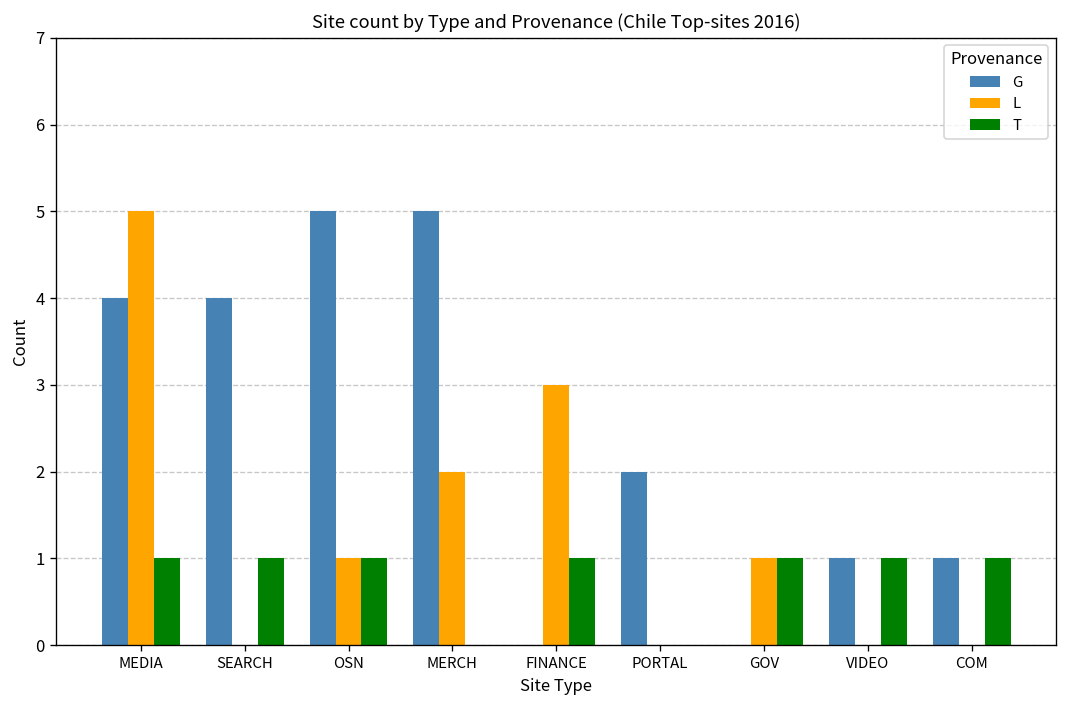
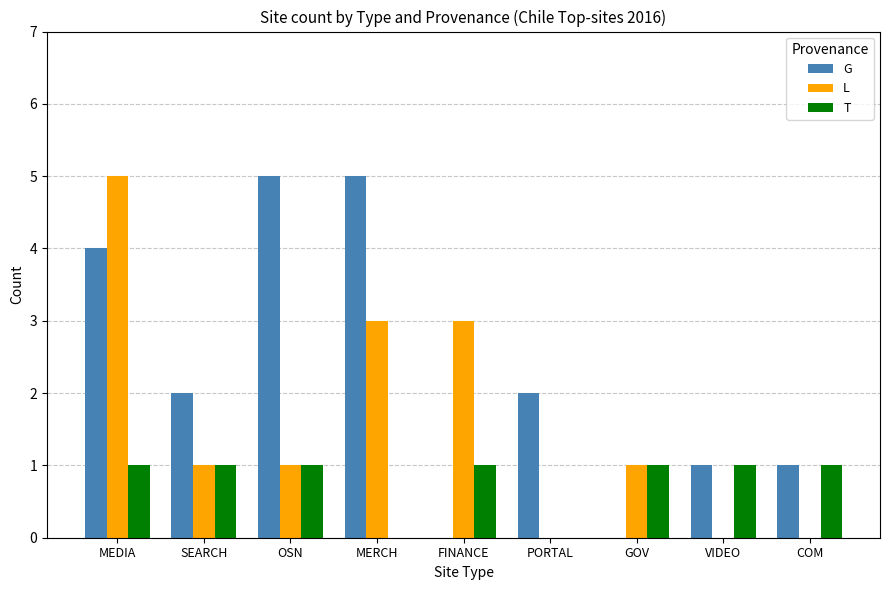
  {
    "G": {
      "MEDIA": 4,
-     "SEARCH": 4,
+     "SEARCH": 2,
      "OSN": 5,
      "MERCH": 5,
      "FINANCE": 0,
      "PORTAL": 2,
      "GOV": 0,
      "VIDEO": 1,
      "COM": 1
    },
    "L": {
      "MEDIA": 5,
-     "SEARCH": 0,
+     "SEARCH": 1,
      "OSN": 1,
-     "MERCH": 2,
+     "MERCH": 3,
      "FINANCE": 3,
      "PORTAL": 0,
      "GOV": 1,
      "VIDEO": 0,
      "COM": 0
    },
    "T": {
      "MEDIA": 1,
      "SEARCH": 1,
      "OSN": 1,
      "MERCH": 0,
      "FINANCE": 1,
      "PORTAL": 0,
      "GOV": 1,
      "VIDEO": 1,
      "COM": 1
    }
  }
